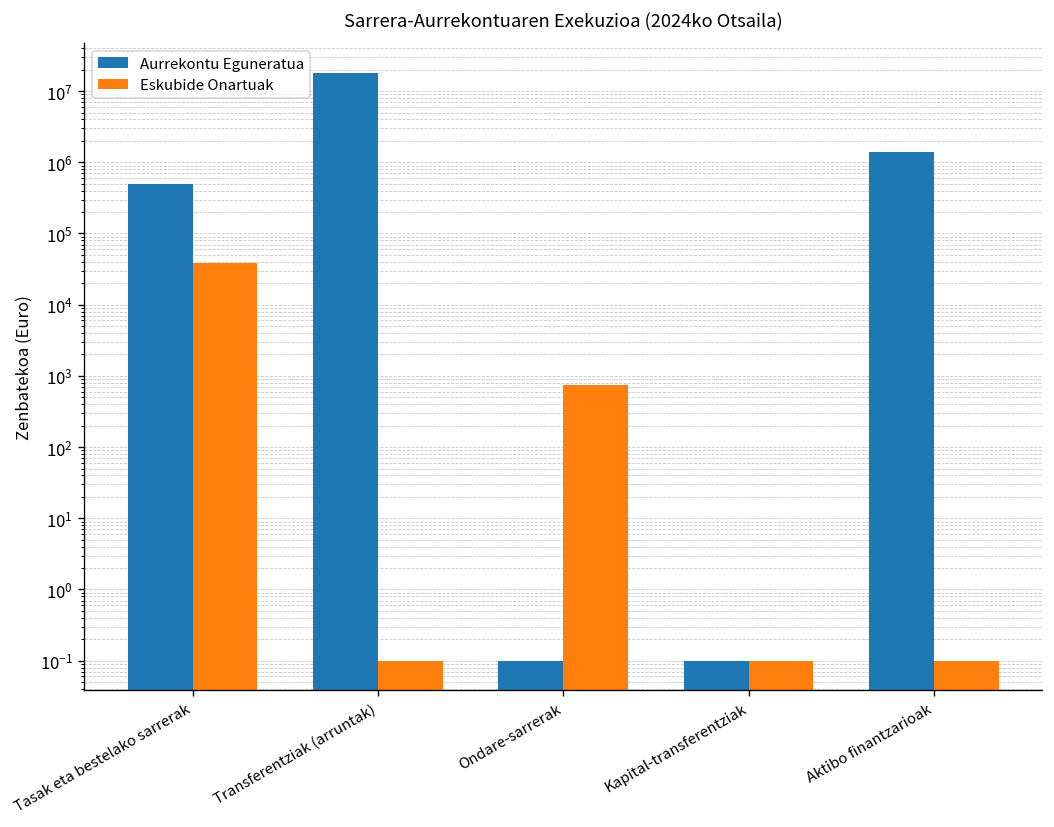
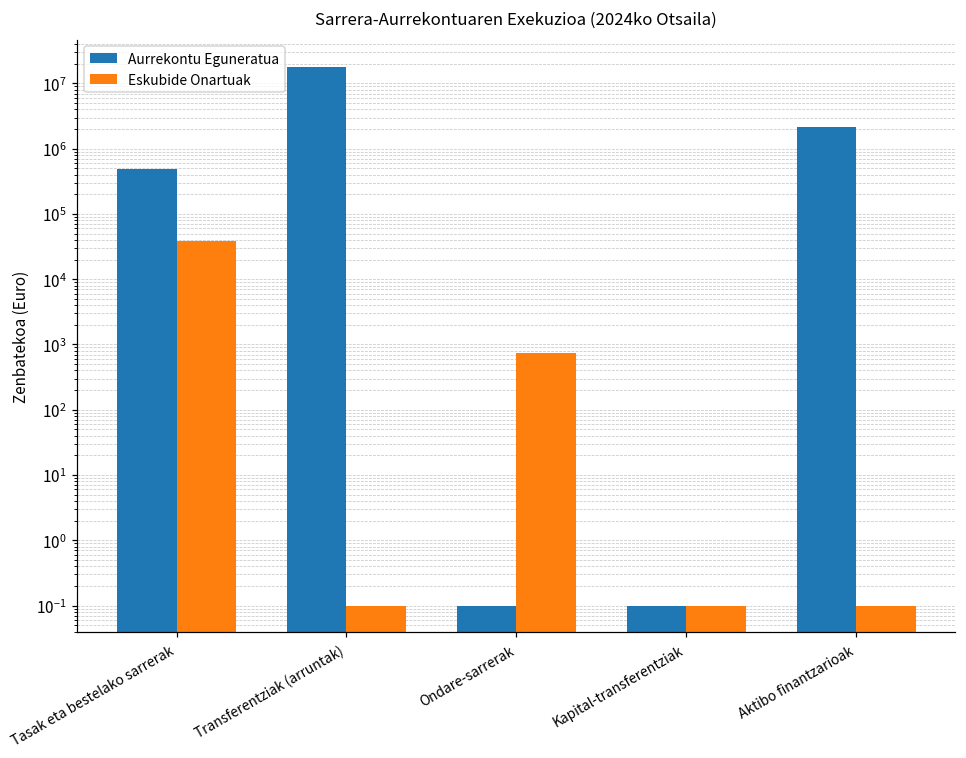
  {
    "Aurrekontu Eguneratua": {
      "Tasak eta bestelako sarrerak": 500000,
      "Transferentziak (arruntak)": 18000000,
      "Ondare-sarrerak": 0.10,
      "Kapital-transferentziak": 0.10,
-     "Aktibo finantzarioak": 1400000
+     "Aktibo finantzarioak": 2100000
    },
    "Eskubide Onartuak": {
      "Tasak eta bestelako sarrerak": 40000,
      "Transferentziak (arruntak)": 0.10,
      "Ondare-sarrerak": 700,
      "Kapital-transferentziak": 0.10,
      "Aktibo finantzarioak": 0.10
    }
  }
